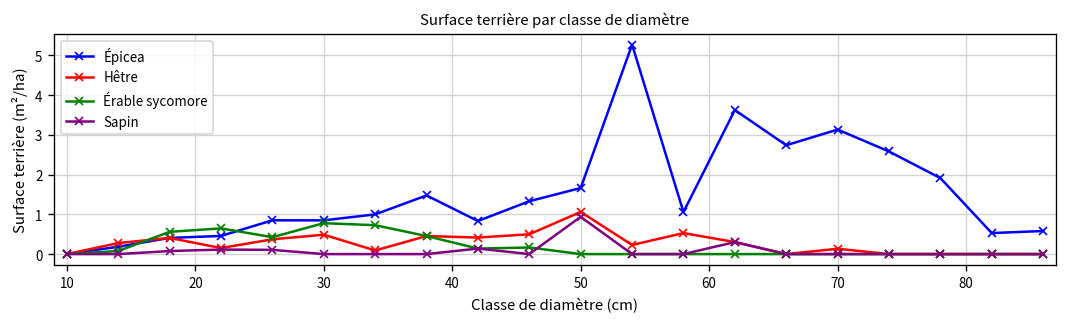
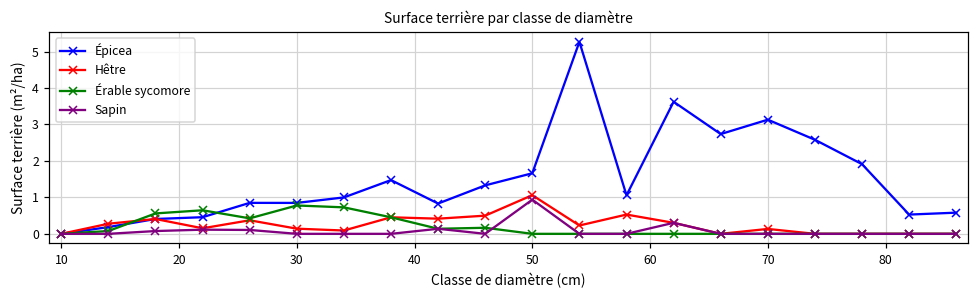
  {
    "Épicea": {
      "50": 1.7,
      "70": 3.1
    },
    "Hêtre": {
-     "30": 0.5,
+     "30": 0.1,
      "50": 1.1,
      "70": 0.1
    },
    "Érable sycomore": {
      "50": 0.0
    },
    "Sapin": {
      "30": 0.0,
      "50": 0.9
    }
  }
